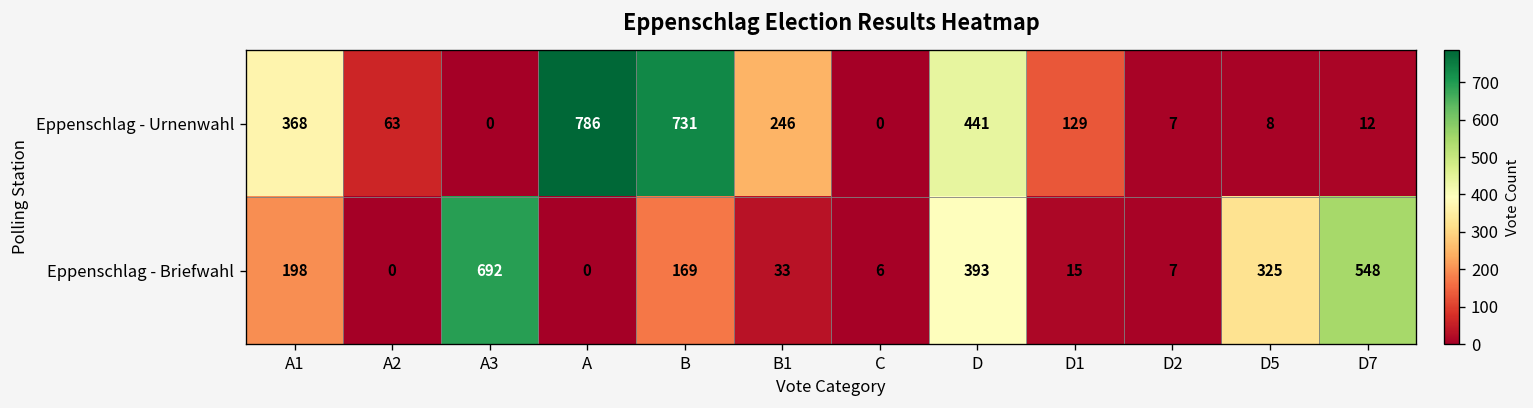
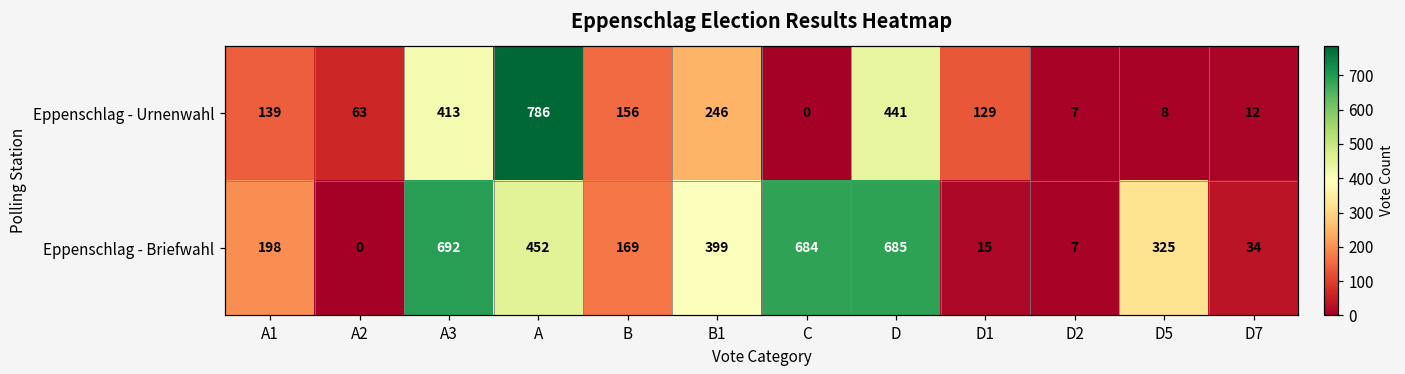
  {
    "Eppenschlag - Urnenwahl": {
-     "A1": 368,
+     "A1": 139,
      "A2": 63,
-     "A3": 0,
+     "A3": 413,
      "A": 786,
-     "B": 731,
+     "B": 156,
      "B1": 246,
      "C": 0,
      "D": 441,
      "D1": 129,
      "D2": 7,
      "D5": 8,
      "D7": 12
    },
    "Eppenschlag - Briefwahl": {
      "A1": 198,
      "A2": 0,
      "A3": 692,
-     "A": 0,
+     "A": 452,
      "B": 169,
-     "B1": 33,
-     "C": 6,
-     "D": 393,
+     "B1": 399,
+     "C": 684,
+     "D": 685,
      "D1": 15,
      "D2": 7,
      "D5": 325,
-     "D7": 548
+     "D7": 34
    }
  }
